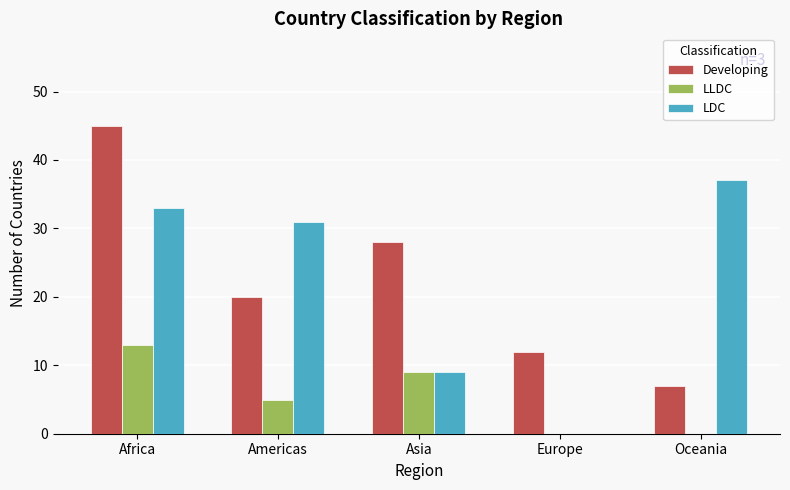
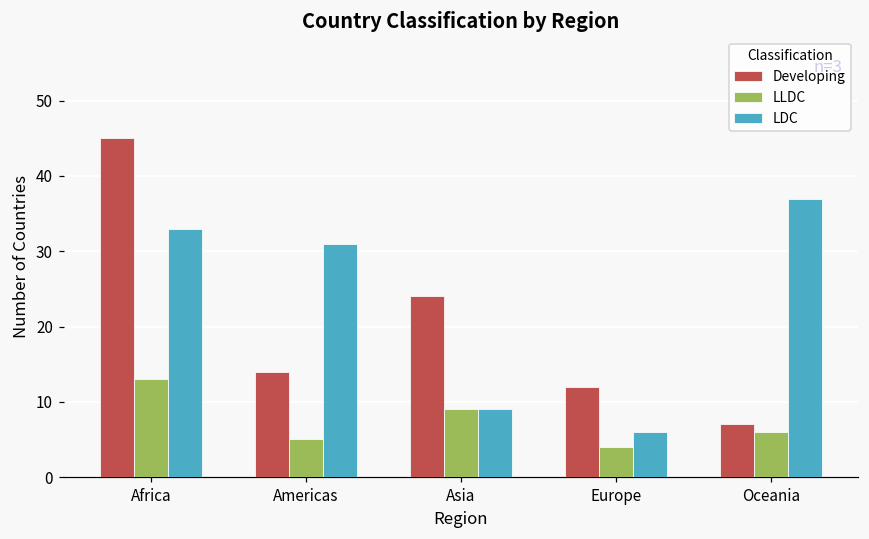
  {
    "Developing": {
      "Africa": 45,
-     "Americas": 20,
-     "Asia": 28,
+     "Americas": 14,
+     "Asia": 24,
      "Europe": 12,
      "Oceania": 7
    },
    "LLDC": {
      "Africa": 13,
      "Americas": 5,
      "Asia": 9,
-     "Europe": 0,
-     "Oceania": 0
+     "Europe": 4,
+     "Oceania": 6
    },
    "LDC": {
      "Africa": 33,
      "Americas": 31,
      "Asia": 9,
-     "Europe": 0,
+     "Europe": 6,
      "Oceania": 37
    }
  }
